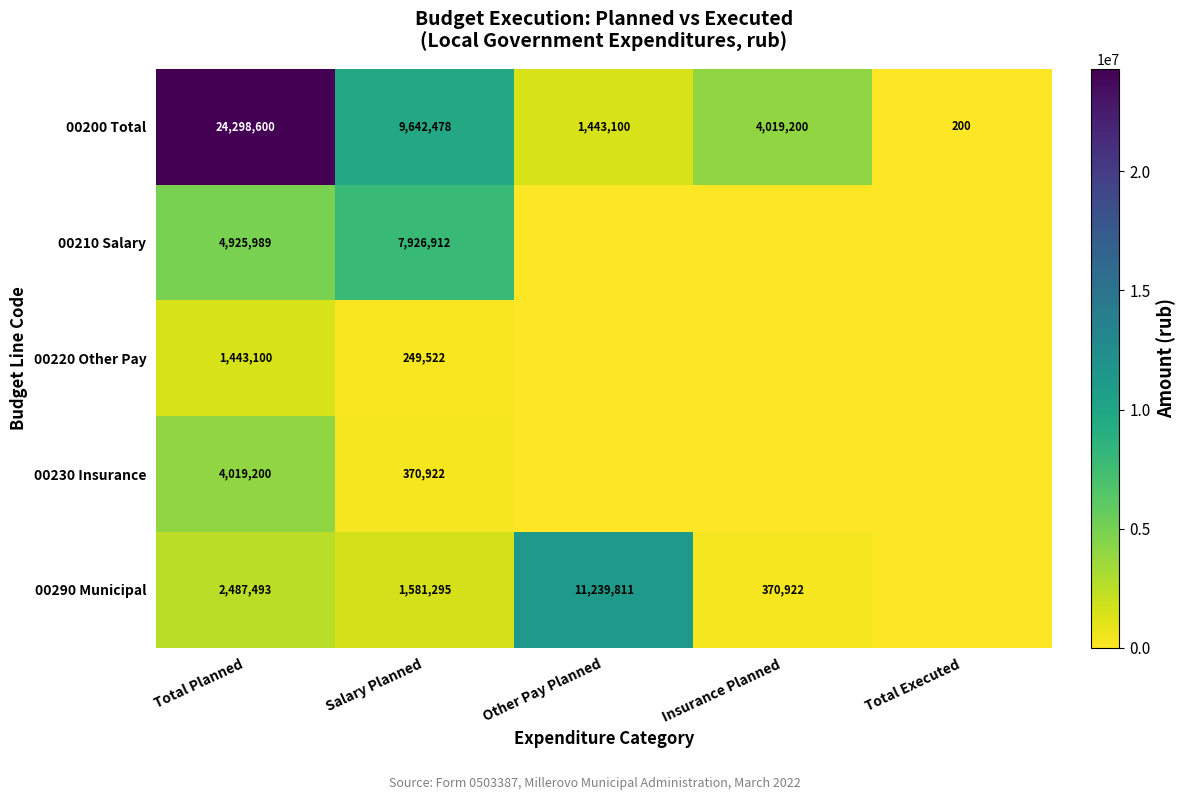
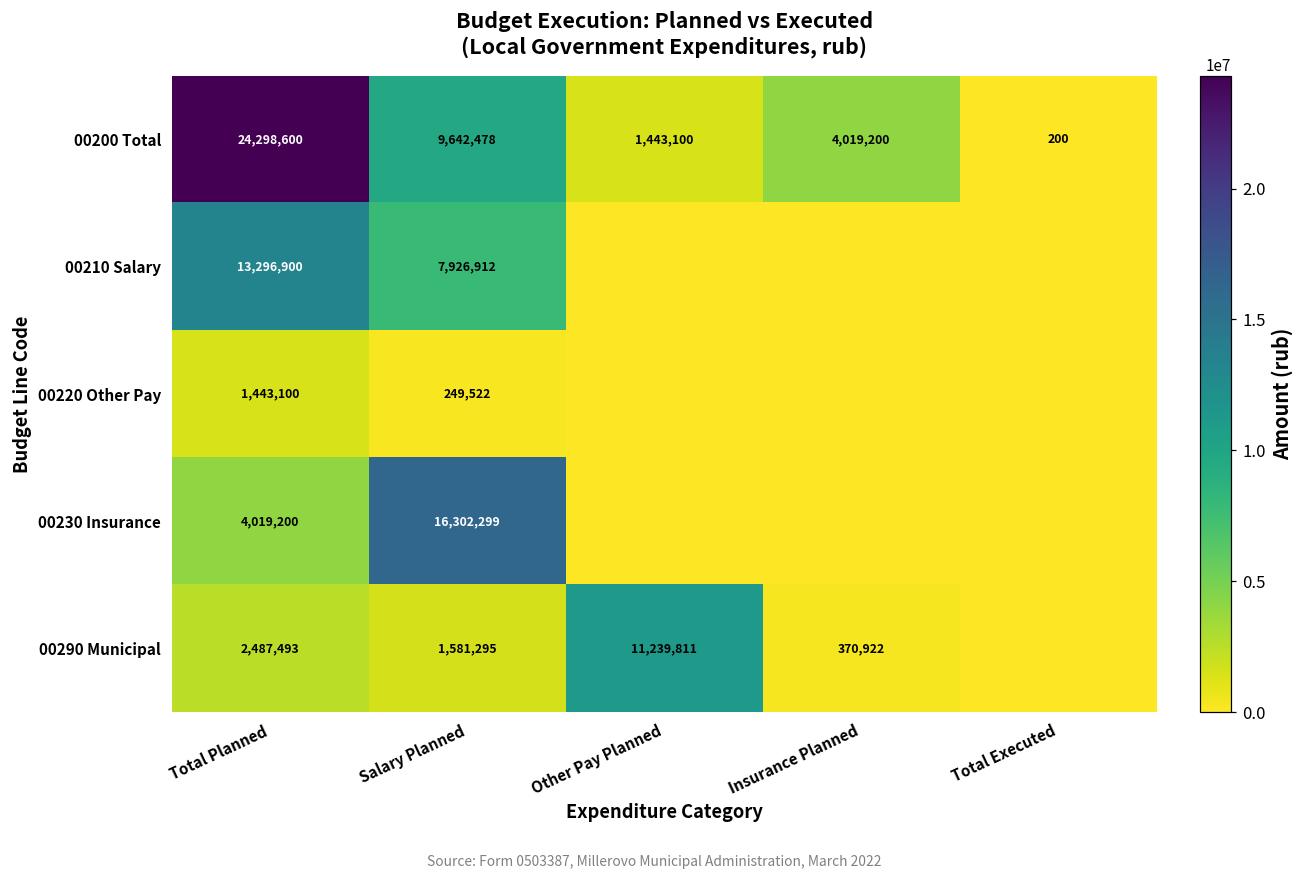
  {
    "00200 Total": {
      "Total Planned": "24,298,600",
      "Salary Planned": "9,642,478",
      "Other Pay Planned": "1,443,100",
      "Insurance Planned": "4,019,200",
      "Total Executed": "200"
    },
    "00210 Salary": {
-     "Total Planned": "4,925,989",
+     "Total Planned": "13,296,900",
      "Salary Planned": "7,926,912"
    },
    "00220 Other Pay": {
      "Total Planned": "1,443,100",
      "Salary Planned": "249,522"
    },
    "00230 Insurance": {
      "Total Planned": "4,019,200",
-     "Salary Planned": "370,922"
+     "Salary Planned": "16,302,299"
    },
    "00290 Municipal": {
      "Total Planned": "2,487,493",
      "Salary Planned": "1,581,295",
      "Other Pay Planned": "11,239,811",
      "Insurance Planned": "370,922"
    }
  }
